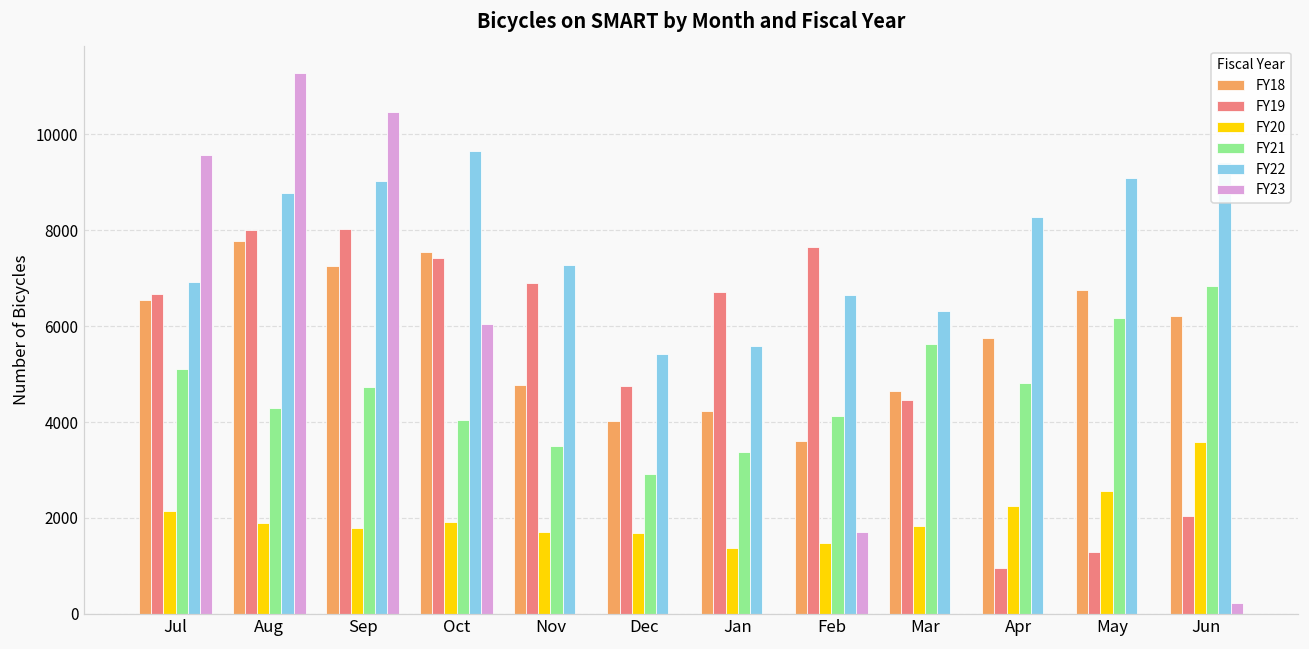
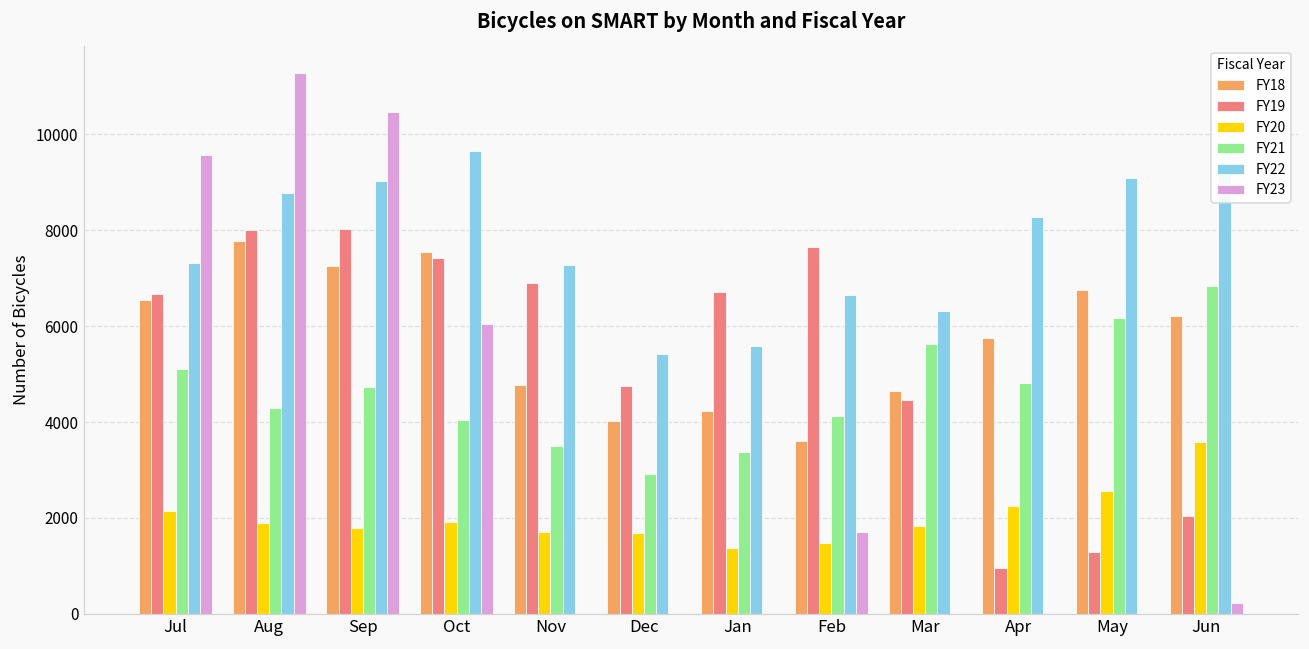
  {
    "FY20": {
      "Jul": 2100,
      "Aug": 1900,
      "Sep": 1800,
      "Oct": 1900,
      "Nov": 1700,
      "Dec": 1700,
      "Jan": 1400,
      "Feb": 1500,
      "Mar": 1800,
      "Apr": 2200,
      "May": 2600,
      "Jun": 3600
    },
    "FY21": {
      "Jul": 5100,
      "Aug": 4300,
      "Sep": 4700,
      "Oct": 4000,
      "Nov": 3500,
      "Dec": 2900,
      "Jan": 3400,
      "Feb": 4100,
      "Mar": 5600,
      "Apr": 4800,
      "May": 6200,
      "Jun": 6800
    },
    "FY22": {
-     "Jul": 6900,
+     "Jul": 7300,
      "Aug": 8800,
      "Sep": 9000,
      "Oct": 9600,
      "Nov": 7300,
      "Dec": 5400,
      "Jan": 5600,
      "Feb": 6600,
      "Mar": 6300,
      "Apr": 8300,
      "May": 9100
    },
    "FY23": {
      "Jul": 9600,
      "Aug": 11300,
      "Sep": 10500,
      "Oct": 6000,
      "Nov": 0,
      "Dec": 0,
      "Jan": 0,
      "Feb": 1700,
      "Mar": 0,
      "Apr": 0,
      "May": 0,
      "Jun": 200
    }
  }
